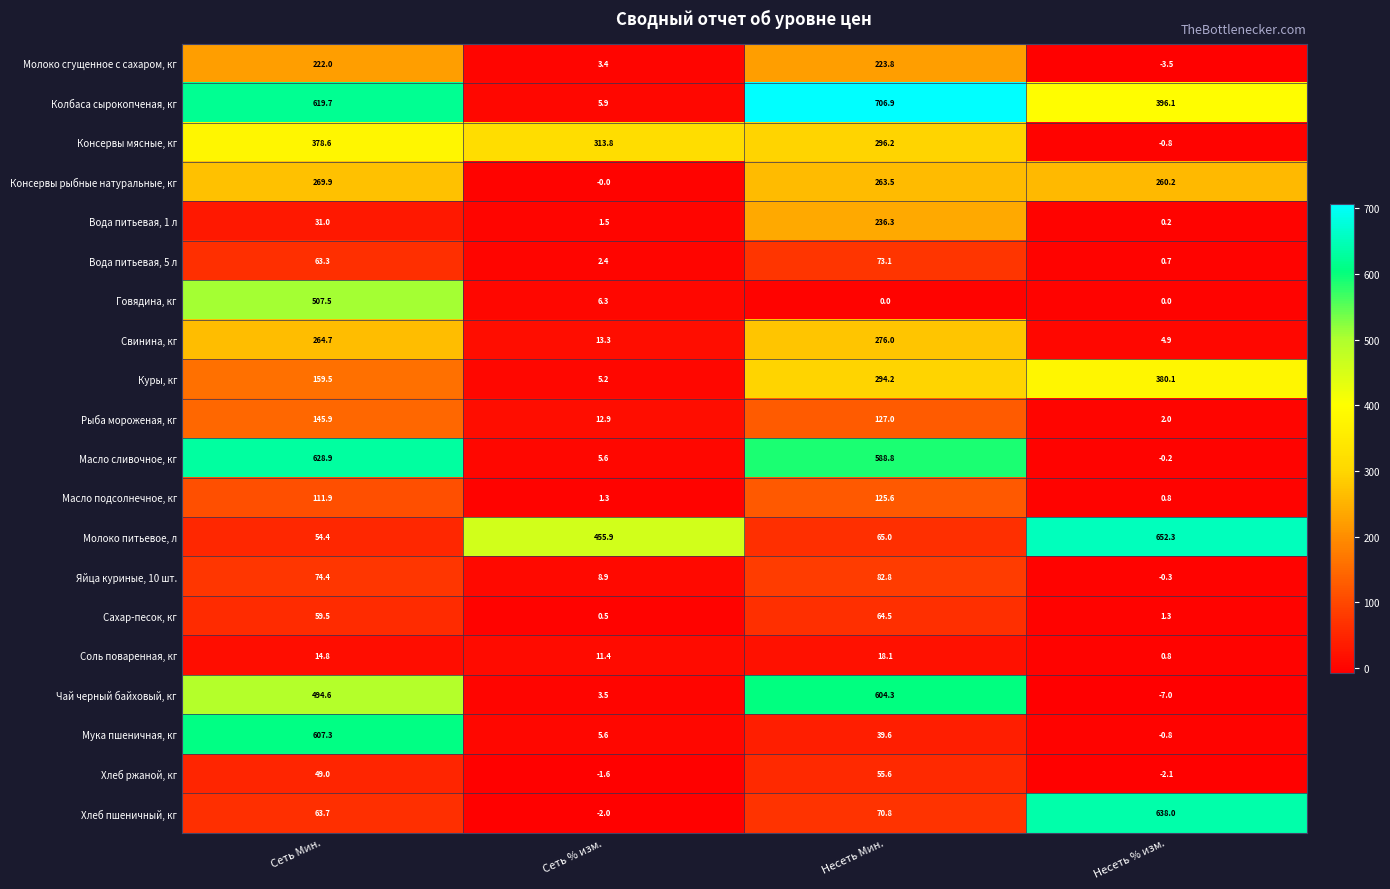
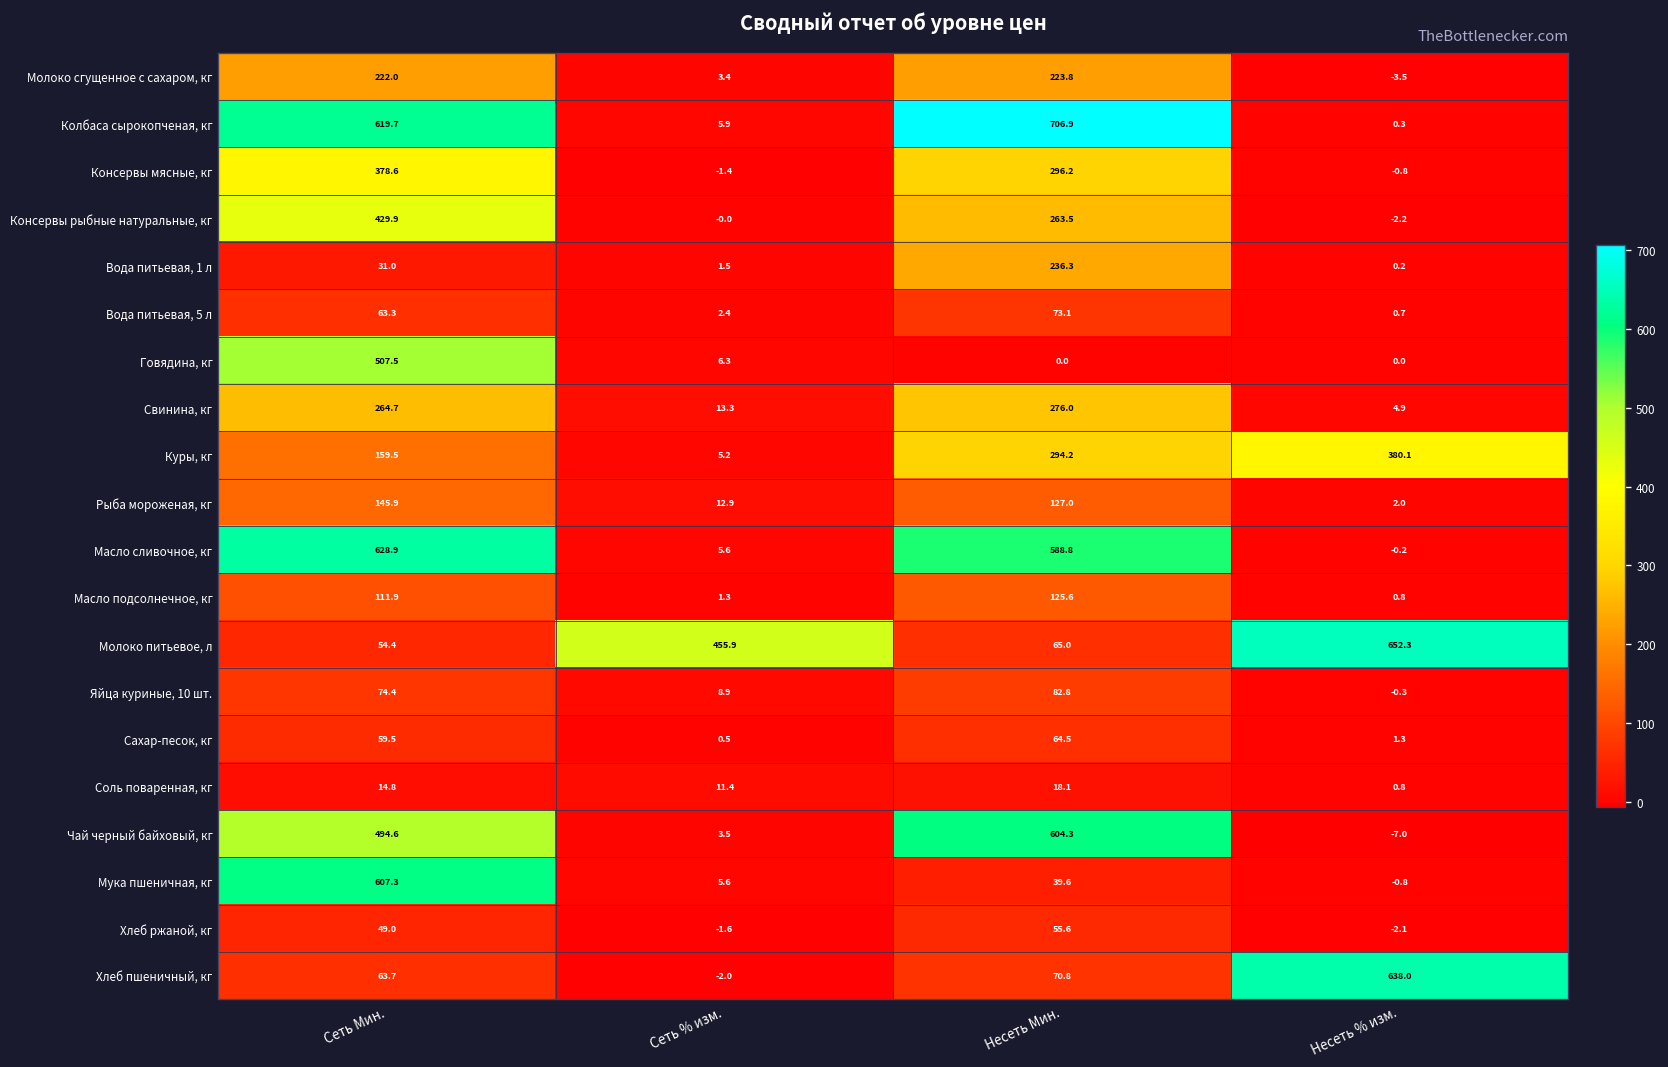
  {
    "Молоко сгущенное с сахаром, кг": {
      "Сеть Мин.": 222.0,
      "Сеть % изм.": 3.4,
      "Несеть Мин.": 223.8,
      "Несеть % изм.": -3.5
    },
    "Колбаса сырокопченая, кг": {
      "Сеть Мин.": 619.7,
      "Сеть % изм.": 5.9,
      "Несеть Мин.": 706.9,
-     "Несеть % изм.": 396.1
+     "Несеть % изм.": 0.3
    },
    "Консервы мясные, кг": {
      "Сеть Мин.": 378.6,
-     "Сеть % изм.": 313.8,
+     "Сеть % изм.": -1.4,
      "Несеть Мин.": 296.2,
      "Несеть % изм.": -0.8
    },
    "Консервы рыбные натуральные, кг": {
-     "Сеть Мин.": 269.9,
+     "Сеть Мин.": 429.9,
      "Сеть % изм.": -0.0,
      "Несеть Мин.": 263.5,
-     "Несеть % изм.": 260.2
+     "Несеть % изм.": -2.2
    },
    "Вода питьевая, 1 л": {
      "Сеть Мин.": 31.0,
      "Сеть % изм.": 1.5,
      "Несеть Мин.": 236.3,
      "Несеть % изм.": 0.2
    },
    "Вода питьевая, 5 л": {
      "Сеть Мин.": 63.3,
      "Сеть % изм.": 2.4,
      "Несеть Мин.": 73.1,
      "Несеть % изм.": 0.7
    },
    "Говядина, кг": {
      "Сеть Мин.": 507.5,
      "Сеть % изм.": 6.3,
      "Несеть Мин.": 0.0,
      "Несеть % изм.": 0.0
    },
    "Свинина, кг": {
      "Сеть Мин.": 264.7,
      "Сеть % изм.": 13.3,
      "Несеть Мин.": 276.0,
      "Несеть % изм.": 4.9
    },
    "Куры, кг": {
      "Сеть Мин.": 159.5,
      "Сеть % изм.": 5.2,
      "Несеть Мин.": 294.2,
      "Несеть % изм.": 380.1
    },
    "Рыба мороженая, кг": {
      "Сеть Мин.": 145.9,
      "Сеть % изм.": 12.9,
      "Несеть Мин.": 127.0,
      "Несеть % изм.": 2.0
    },
    "Масло сливочное, кг": {
      "Сеть Мин.": 628.9,
      "Сеть % изм.": 5.6,
      "Несеть Мин.": 588.8,
      "Несеть % изм.": -0.2
    },
    "Масло подсолнечное, кг": {
      "Сеть Мин.": 111.9,
      "Сеть % изм.": 1.3,
      "Несеть Мин.": 125.6,
      "Несеть % изм.": 0.8
    },
    "Молоко питьевое, л": {
      "Сеть Мин.": 54.4,
      "Сеть % изм.": 455.9,
      "Несеть Мин.": 65.0,
      "Несеть % изм.": 652.3
    },
    "Яйца куриные, 10 шт.": {
      "Сеть Мин.": 74.4,
      "Сеть % изм.": 8.9,
      "Несеть Мин.": 82.8,
      "Несеть % изм.": -0.3
    },
    "Сахар-песок, кг": {
      "Сеть Мин.": 59.5,
      "Сеть % изм.": 0.5,
      "Несеть Мин.": 64.5,
      "Несеть % изм.": 1.3
    },
    "Соль поваренная, кг": {
      "Сеть Мин.": 14.8,
      "Сеть % изм.": 11.4,
      "Несеть Мин.": 18.1,
      "Несеть % изм.": 0.8
    },
    "Чай черный байховый, кг": {
      "Сеть Мин.": 494.6,
      "Сеть % изм.": 3.5,
      "Несеть Мин.": 604.3,
      "Несеть % изм.": -7.0
    },
    "Мука пшеничная, кг": {
      "Сеть Мин.": 607.3,
      "Сеть % изм.": 5.6,
      "Несеть Мин.": 39.6,
      "Несеть % изм.": -0.8
    },
    "Хлеб ржаной, кг": {
      "Сеть Мин.": 49.0,
      "Сеть % изм.": -1.6,
      "Несеть Мин.": 55.6,
      "Несеть % изм.": -2.1
    },
    "Хлеб пшеничный, кг": {
      "Сеть Мин.": 63.7,
      "Сеть % изм.": -2.0,
      "Несеть Мин.": 70.8,
      "Несеть % изм.": 638.0
    }
  }
